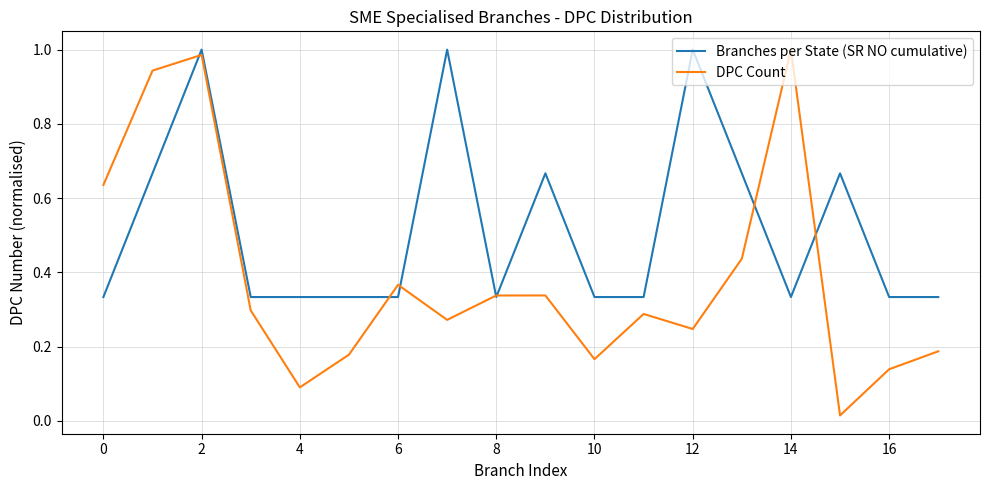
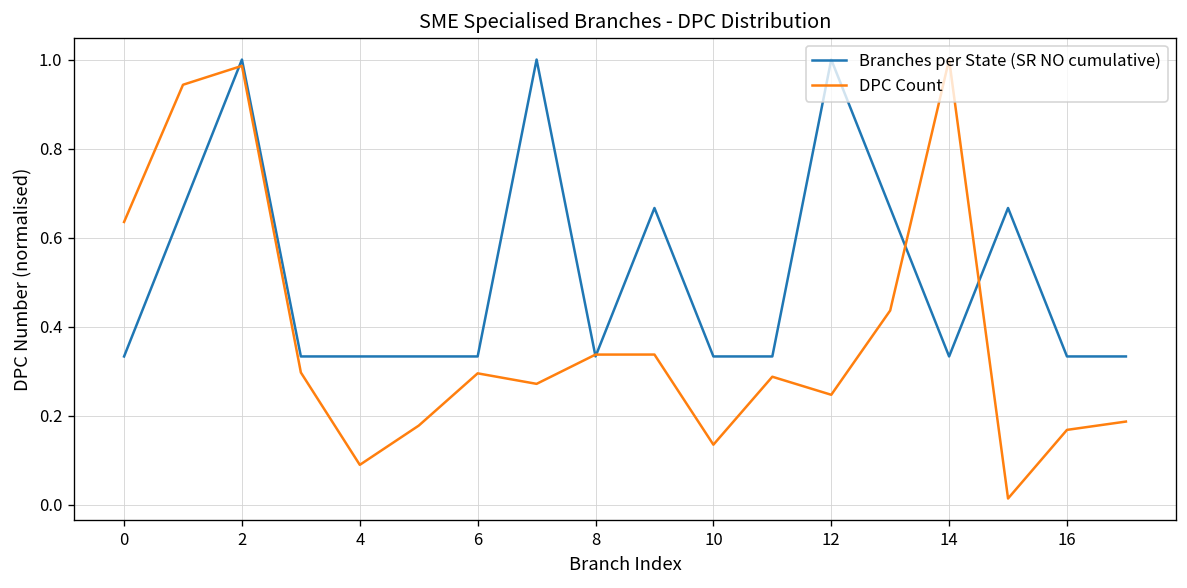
  {
    "Branches per State (SR NO cumulative)": {
      "0": 0.33,
      "2": 1.00,
      "4": 0.33,
      "6": 0.33,
      "10": 0.33,
      "14": 0.33,
      "16": 0.33
    },
    "DPC Count": {
      "0": 0.64,
      "2": 0.99,
      "4": 0.09,
-     "6": 0.37,
-     "10": 0.17,
+     "6": 0.30,
+     "10": 0.14,
      "12": 0.25,
-     "16": 0.14
+     "16": 0.17
    }
  }
